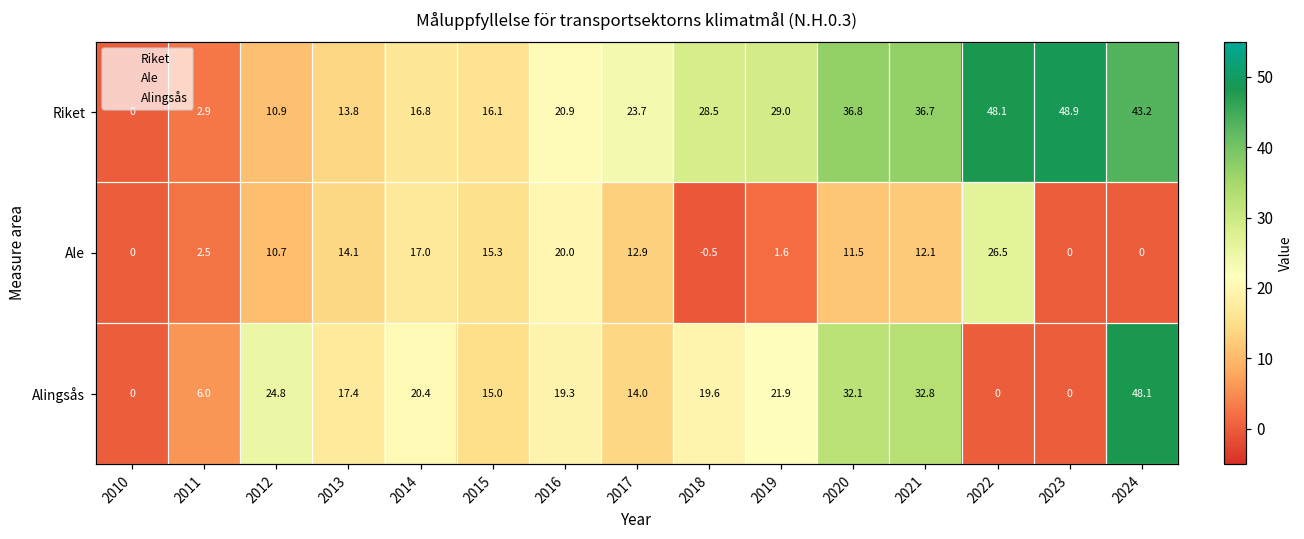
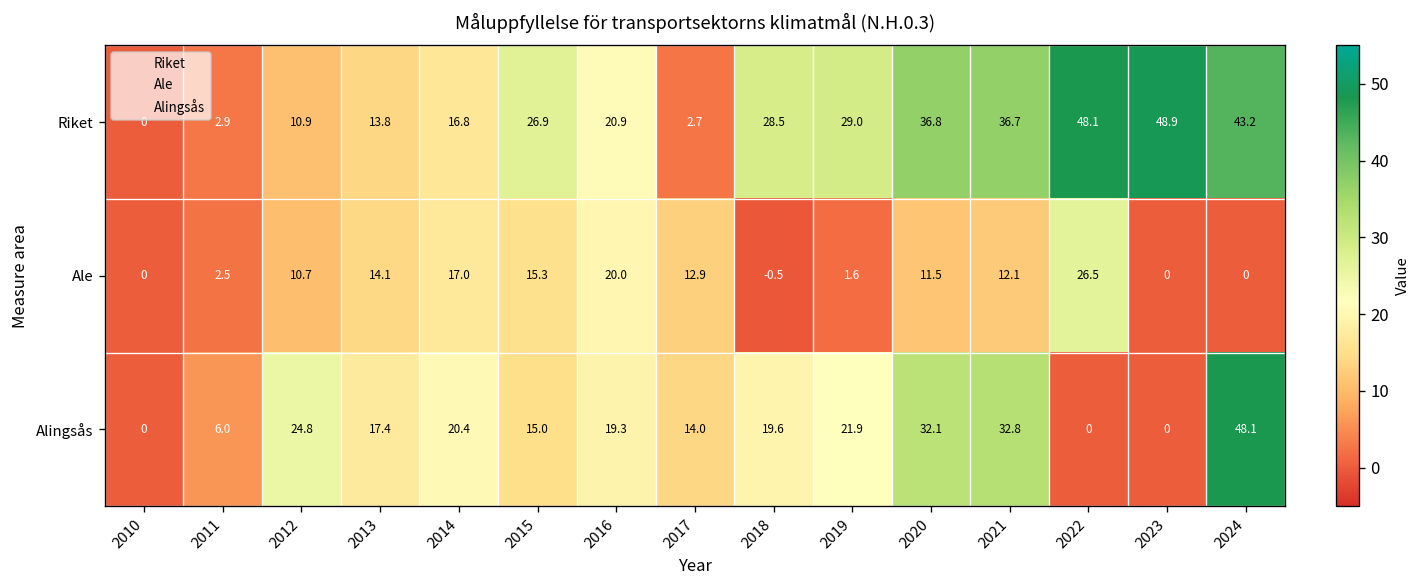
  {
    "Riket": {
      "2010": 0,
      "2011": 2.9,
      "2012": 10.9,
      "2013": 13.8,
      "2014": 16.8,
-     "2015": 16.1,
+     "2015": 26.9,
      "2016": 20.9,
-     "2017": 23.7,
+     "2017": 2.7,
      "2018": 28.5,
      "2019": 29.0,
      "2020": 36.8,
      "2021": 36.7,
      "2022": 48.1,
      "2023": 48.9,
      "2024": 43.2
    },
    "Ale": {
      "2010": 0,
      "2011": 2.5,
      "2012": 10.7,
      "2013": 14.1,
      "2014": 17.0,
      "2015": 15.3,
      "2016": 20.0,
      "2017": 12.9,
      "2018": -0.5,
      "2019": 1.6,
      "2020": 11.5,
      "2021": 12.1,
      "2022": 26.5,
      "2023": 0,
      "2024": 0
    },
    "Alingsås": {
      "2010": 0,
      "2011": 6.0,
      "2012": 24.8,
      "2013": 17.4,
      "2014": 20.4,
      "2015": 15.0,
      "2016": 19.3,
      "2017": 14.0,
      "2018": 19.6,
      "2019": 21.9,
      "2020": 32.1,
      "2021": 32.8,
      "2022": 0,
      "2023": 0,
      "2024": 48.1
    }
  }
